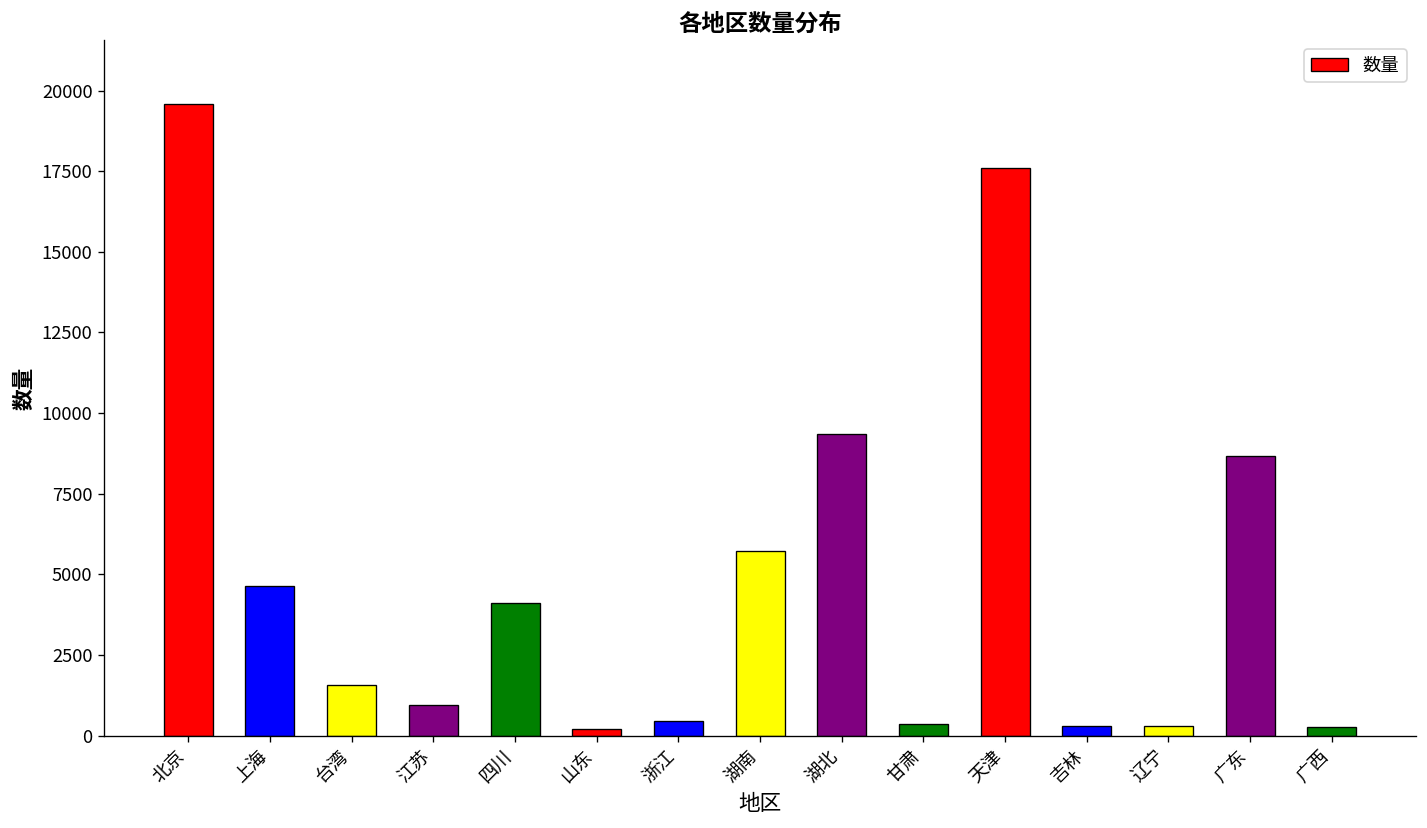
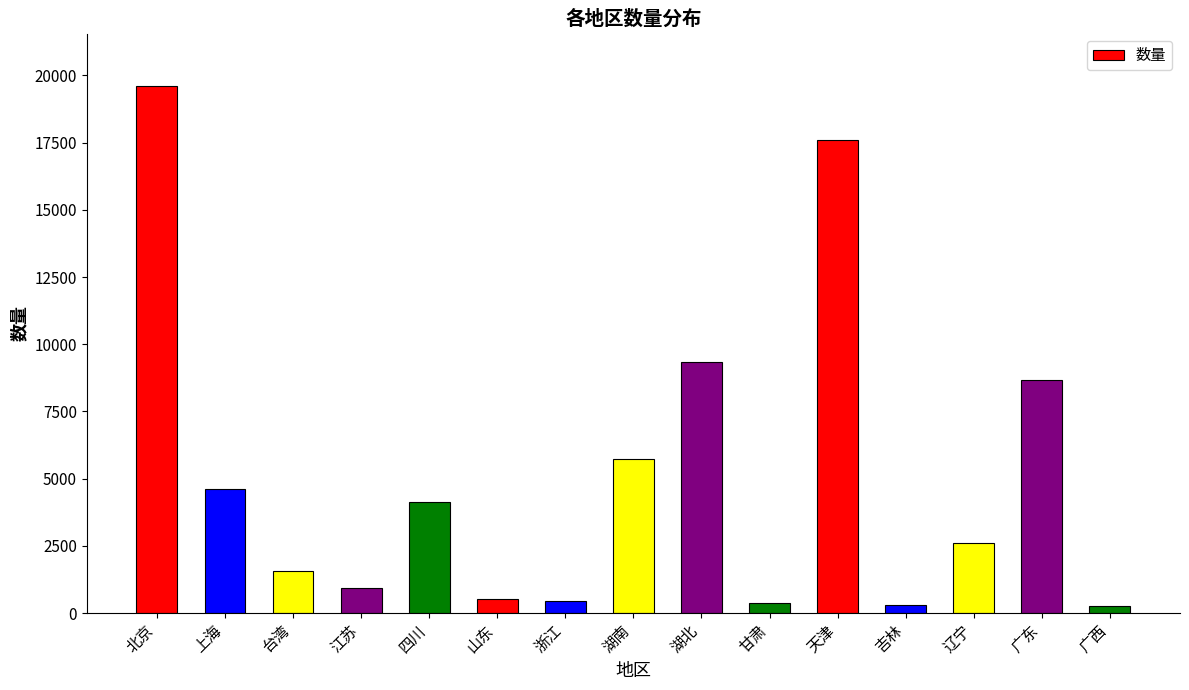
  {
    "北京": 19600,
    "上海": 4600,
    "台湾": 1600,
    "江苏": 900,
    "四川": 4100,
-   "山东": 200,
+   "山东": 500,
    "浙江": 400,
    "湖南": 5700,
    "湖北": 9300,
    "甘肃": 400,
    "天津": 17600,
    "吉林": 300,
-   "辽宁": 300,
+   "辽宁": 2600,
    "广东": 8700,
    "广西": 300
  }
